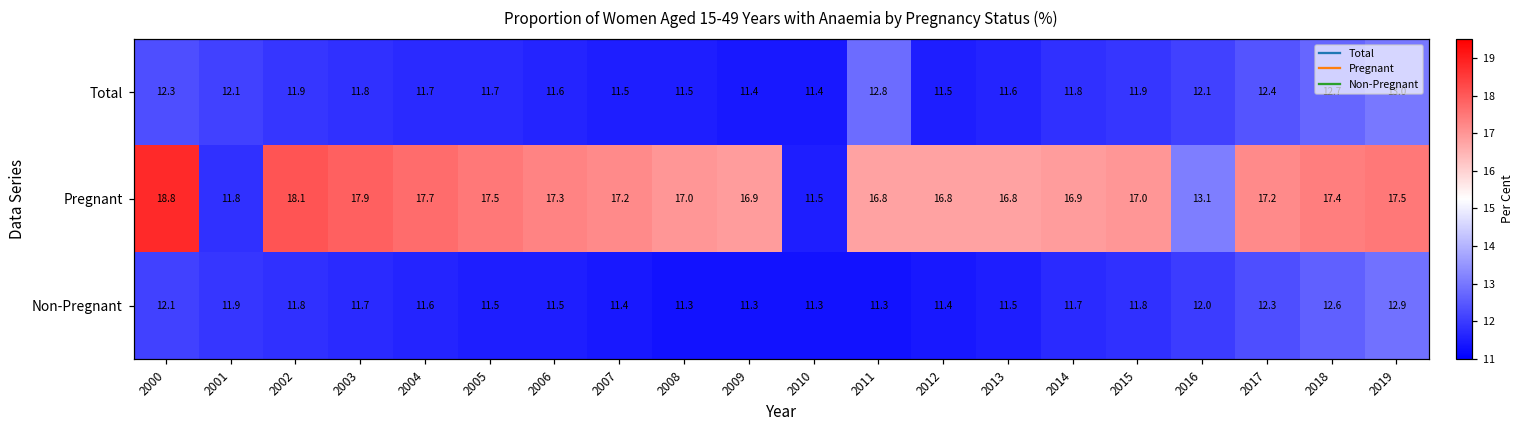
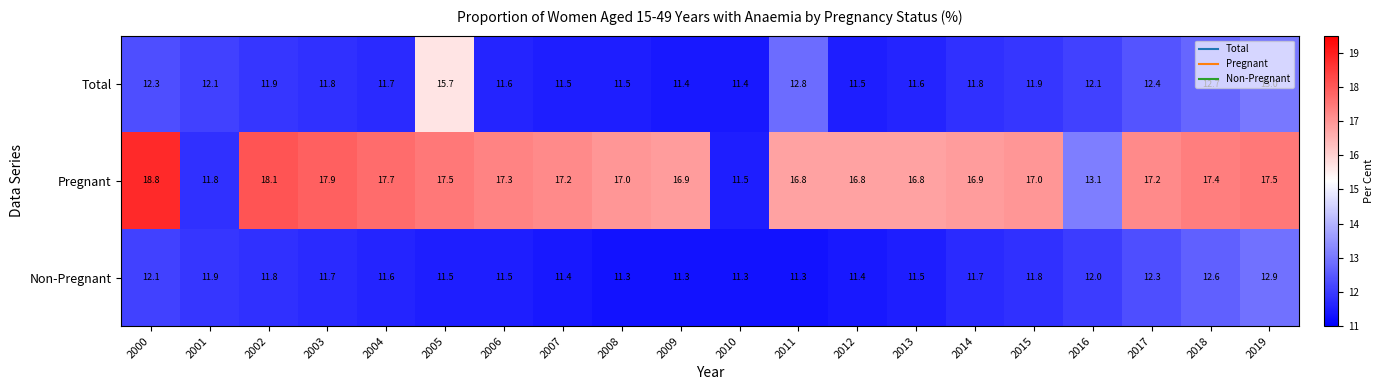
  {
    "Total": {
      "2000": 12.3,
      "2001": 12.1,
      "2002": 11.9,
      "2003": 11.8,
      "2004": 11.7,
-     "2005": 11.7,
+     "2005": 15.7,
      "2006": 11.6,
      "2007": 11.5,
      "2008": 11.5,
      "2009": 11.4,
      "2010": 11.4,
      "2011": 12.8,
      "2012": 11.5,
      "2013": 11.6,
      "2014": 11.8,
      "2015": 11.9,
      "2016": 12.1,
      "2017": 12.4
    },
    "Pregnant": {
      "2000": 18.8,
      "2001": 11.8,
      "2002": 18.1,
      "2003": 17.9,
      "2004": 17.7,
      "2005": 17.5,
      "2006": 17.3,
      "2007": 17.2,
      "2008": 17.0,
      "2009": 16.9,
      "2010": 11.5,
      "2011": 16.8,
      "2012": 16.8,
      "2013": 16.8,
      "2014": 16.9,
      "2015": 17.0,
      "2016": 13.1,
      "2017": 17.2,
      "2018": 17.4,
      "2019": 17.5
    },
    "Non-Pregnant": {
      "2000": 12.1,
      "2001": 11.9,
      "2002": 11.8,
      "2003": 11.7,
      "2004": 11.6,
      "2005": 11.5,
      "2006": 11.5,
      "2007": 11.4,
      "2008": 11.3,
      "2009": 11.3,
      "2010": 11.3,
      "2011": 11.3,
      "2012": 11.4,
      "2013": 11.5,
      "2014": 11.7,
      "2015": 11.8,
      "2016": 12.0,
      "2017": 12.3,
      "2018": 12.6,
      "2019": 12.9
    }
  }
